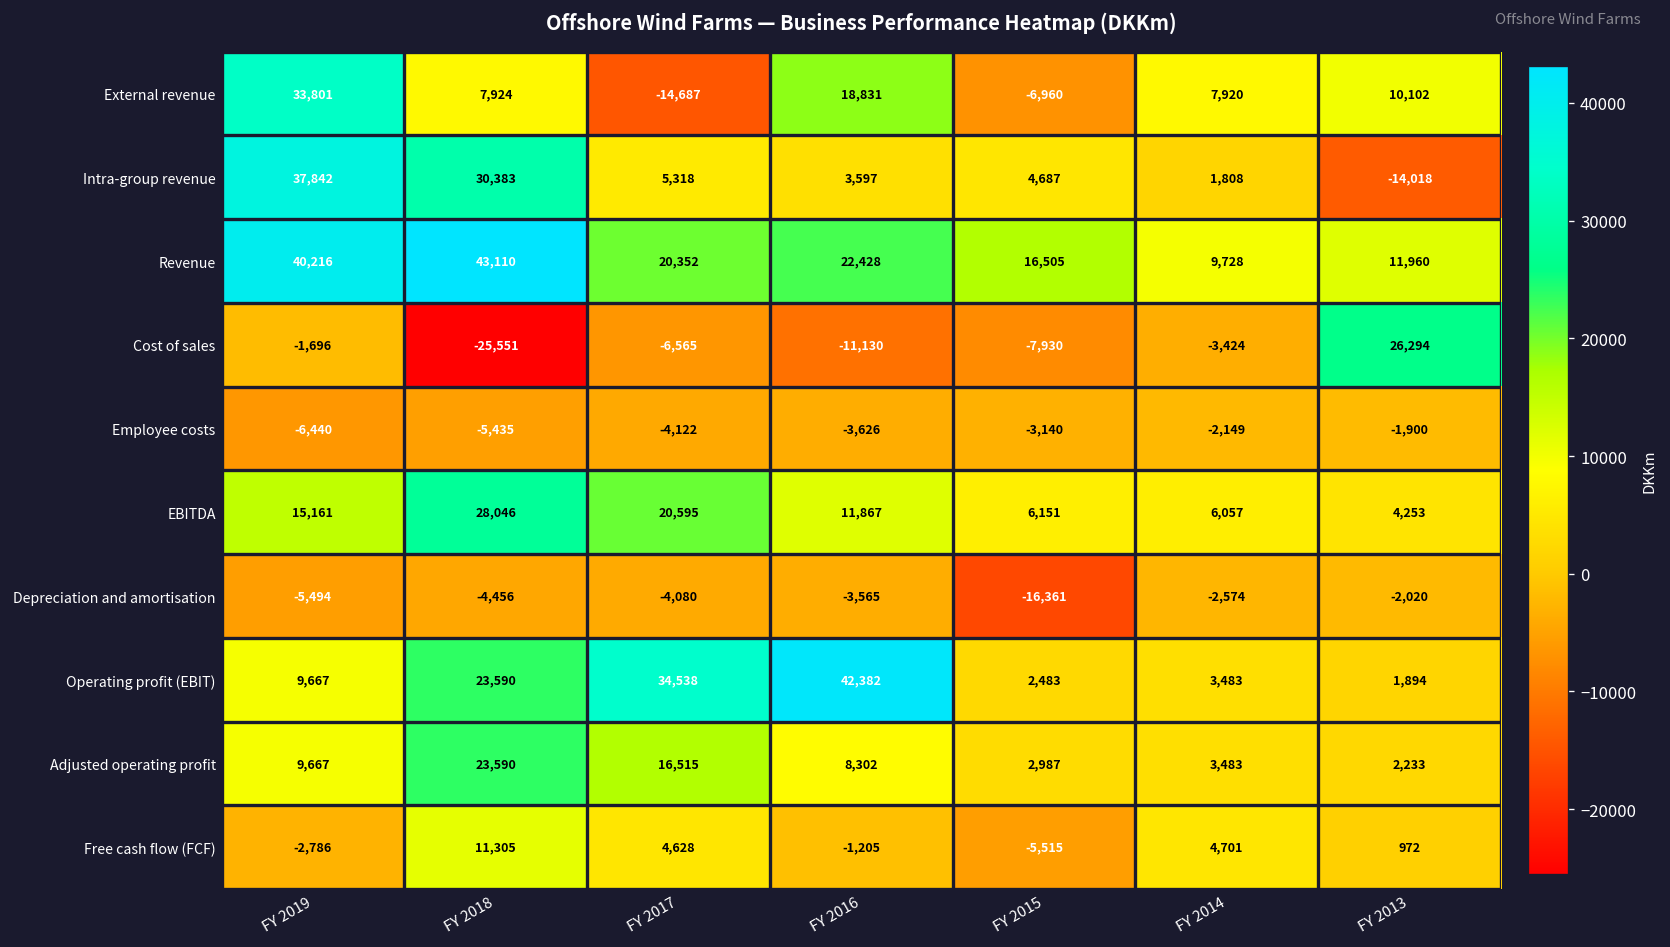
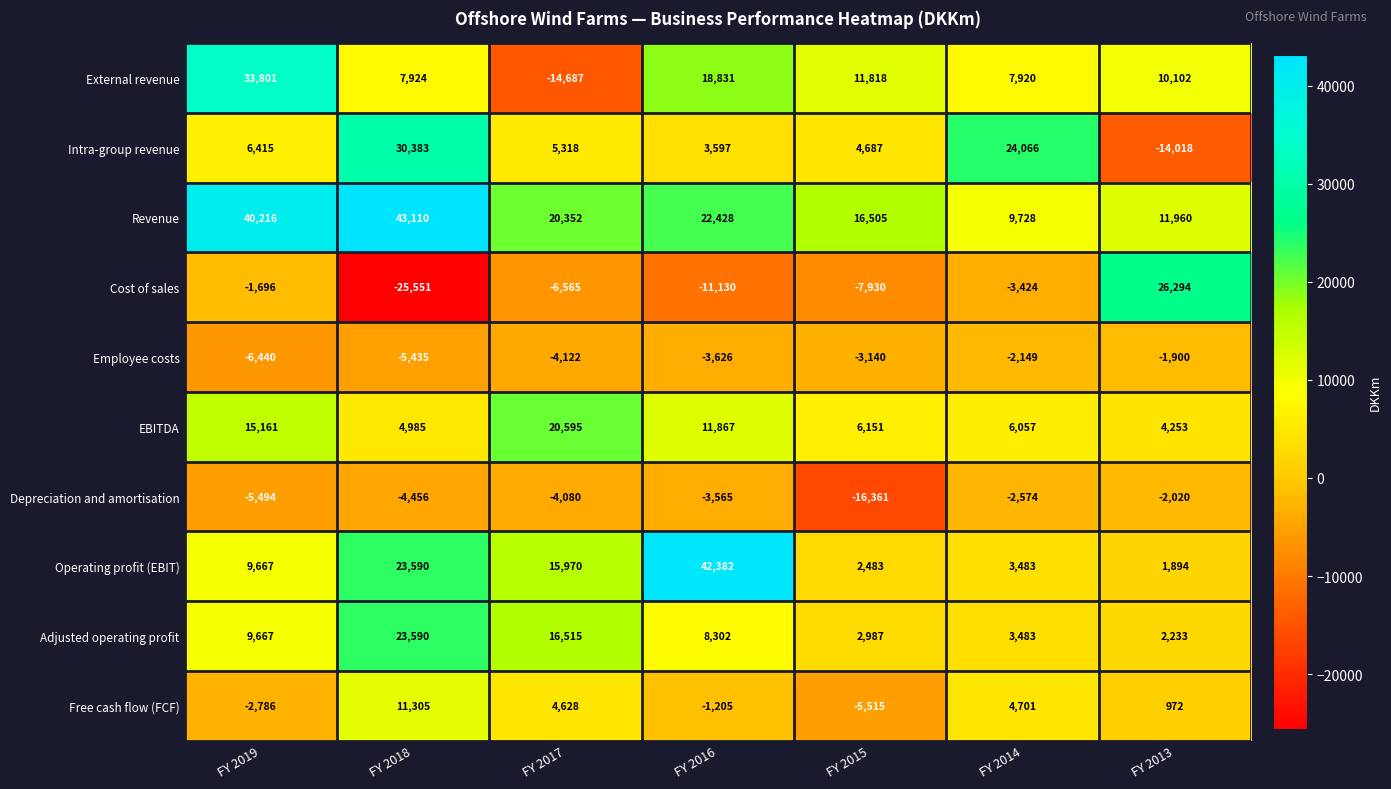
  {
    "External revenue": {
      "FY 2019": "33,801",
      "FY 2018": "7,924",
      "FY 2017": "-14,687",
      "FY 2016": "18,831",
-     "FY 2015": "-6,960",
+     "FY 2015": "11,818",
      "FY 2014": "7,920",
      "FY 2013": "10,102"
    },
    "Intra-group revenue": {
-     "FY 2019": "37,842",
+     "FY 2019": "6,415",
      "FY 2018": "30,383",
      "FY 2017": "5,318",
      "FY 2016": "3,597",
      "FY 2015": "4,687",
-     "FY 2014": "1,808",
+     "FY 2014": "24,066",
      "FY 2013": "-14,018"
    },
    "Revenue": {
      "FY 2019": "40,216",
      "FY 2018": "43,110",
      "FY 2017": "20,352",
      "FY 2016": "22,428",
      "FY 2015": "16,505",
      "FY 2014": "9,728",
      "FY 2013": "11,960"
    },
    "Cost of sales": {
      "FY 2019": "-1,696",
      "FY 2018": "-25,551",
      "FY 2017": "-6,565",
      "FY 2016": "-11,130",
      "FY 2015": "-7,930",
      "FY 2014": "-3,424",
      "FY 2013": "26,294"
    },
    "Employee costs": {
      "FY 2019": "-6,440",
      "FY 2018": "-5,435",
      "FY 2017": "-4,122",
      "FY 2016": "-3,626",
      "FY 2015": "-3,140",
      "FY 2014": "-2,149",
      "FY 2013": "-1,900"
    },
    "EBITDA": {
      "FY 2019": "15,161",
-     "FY 2018": "28,046",
+     "FY 2018": "4,985",
      "FY 2017": "20,595",
      "FY 2016": "11,867",
      "FY 2015": "6,151",
      "FY 2014": "6,057",
      "FY 2013": "4,253"
    },
    "Depreciation and amortisation": {
      "FY 2019": "-5,494",
      "FY 2018": "-4,456",
      "FY 2017": "-4,080",
      "FY 2016": "-3,565",
      "FY 2015": "-16,361",
      "FY 2014": "-2,574",
      "FY 2013": "-2,020"
    },
    "Operating profit (EBIT)": {
      "FY 2019": "9,667",
      "FY 2018": "23,590",
-     "FY 2017": "34,538",
+     "FY 2017": "15,970",
      "FY 2016": "42,382",
      "FY 2015": "2,483",
      "FY 2014": "3,483",
      "FY 2013": "1,894"
    },
    "Adjusted operating profit": {
      "FY 2019": "9,667",
      "FY 2018": "23,590",
      "FY 2017": "16,515",
      "FY 2016": "8,302",
      "FY 2015": "2,987",
      "FY 2014": "3,483",
      "FY 2013": "2,233"
    },
    "Free cash flow (FCF)": {
      "FY 2019": "-2,786",
      "FY 2018": "11,305",
      "FY 2017": "4,628",
      "FY 2016": "-1,205",
      "FY 2015": "-5,515",
      "FY 2014": "4,701",
      "FY 2013": "972"
    }
  }
